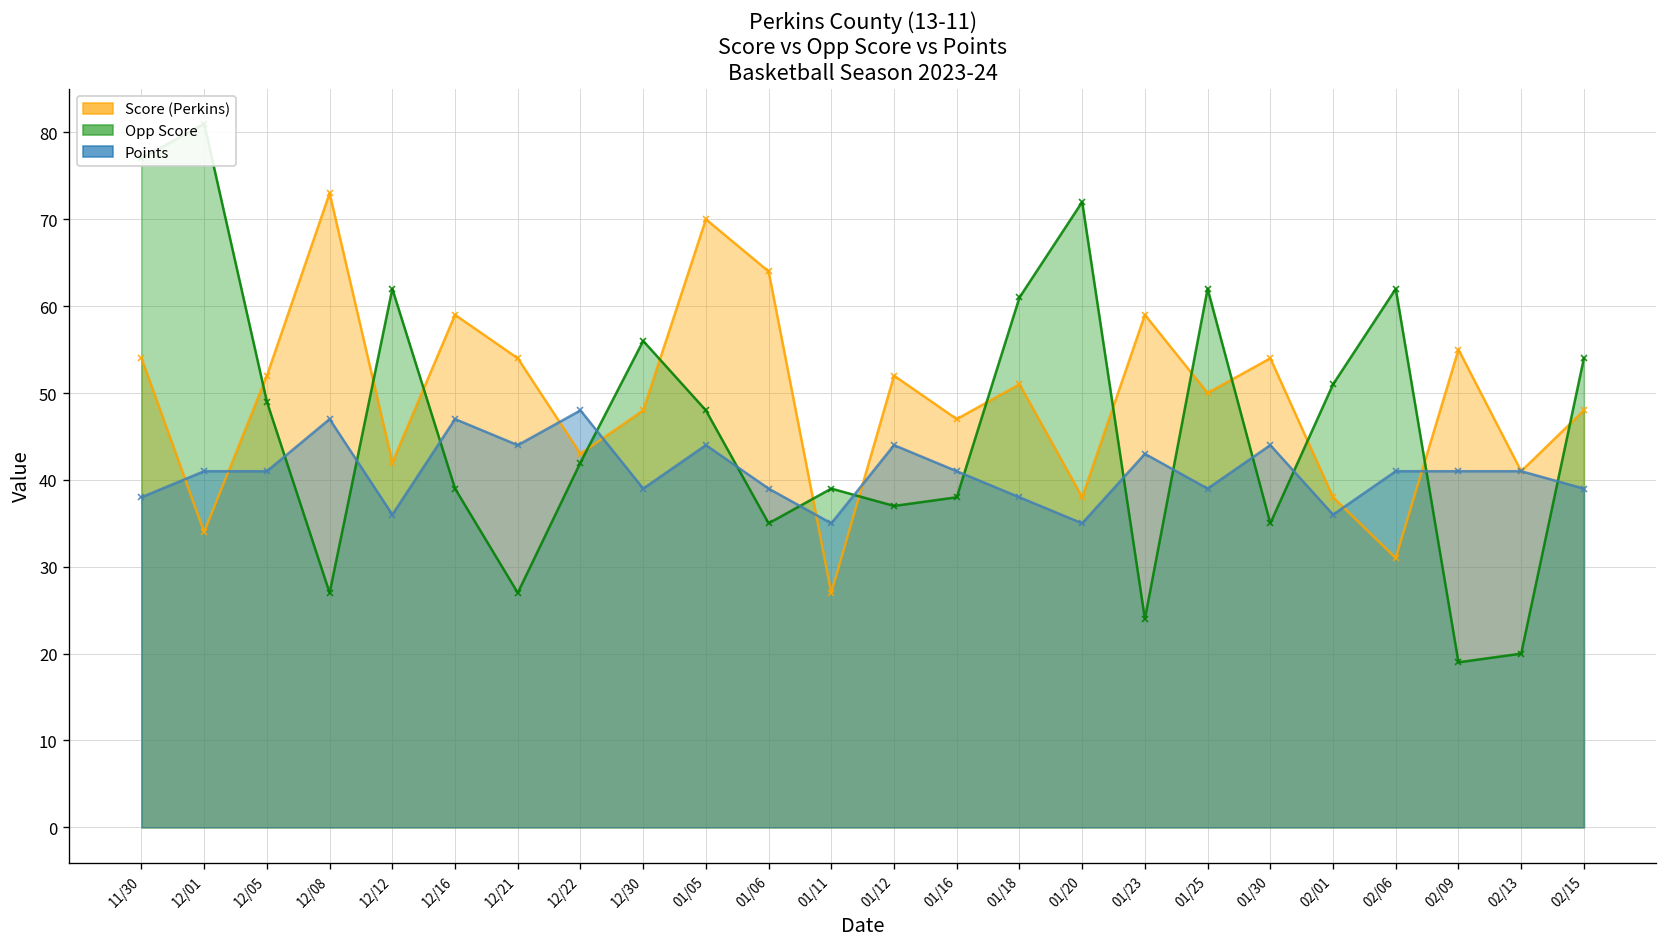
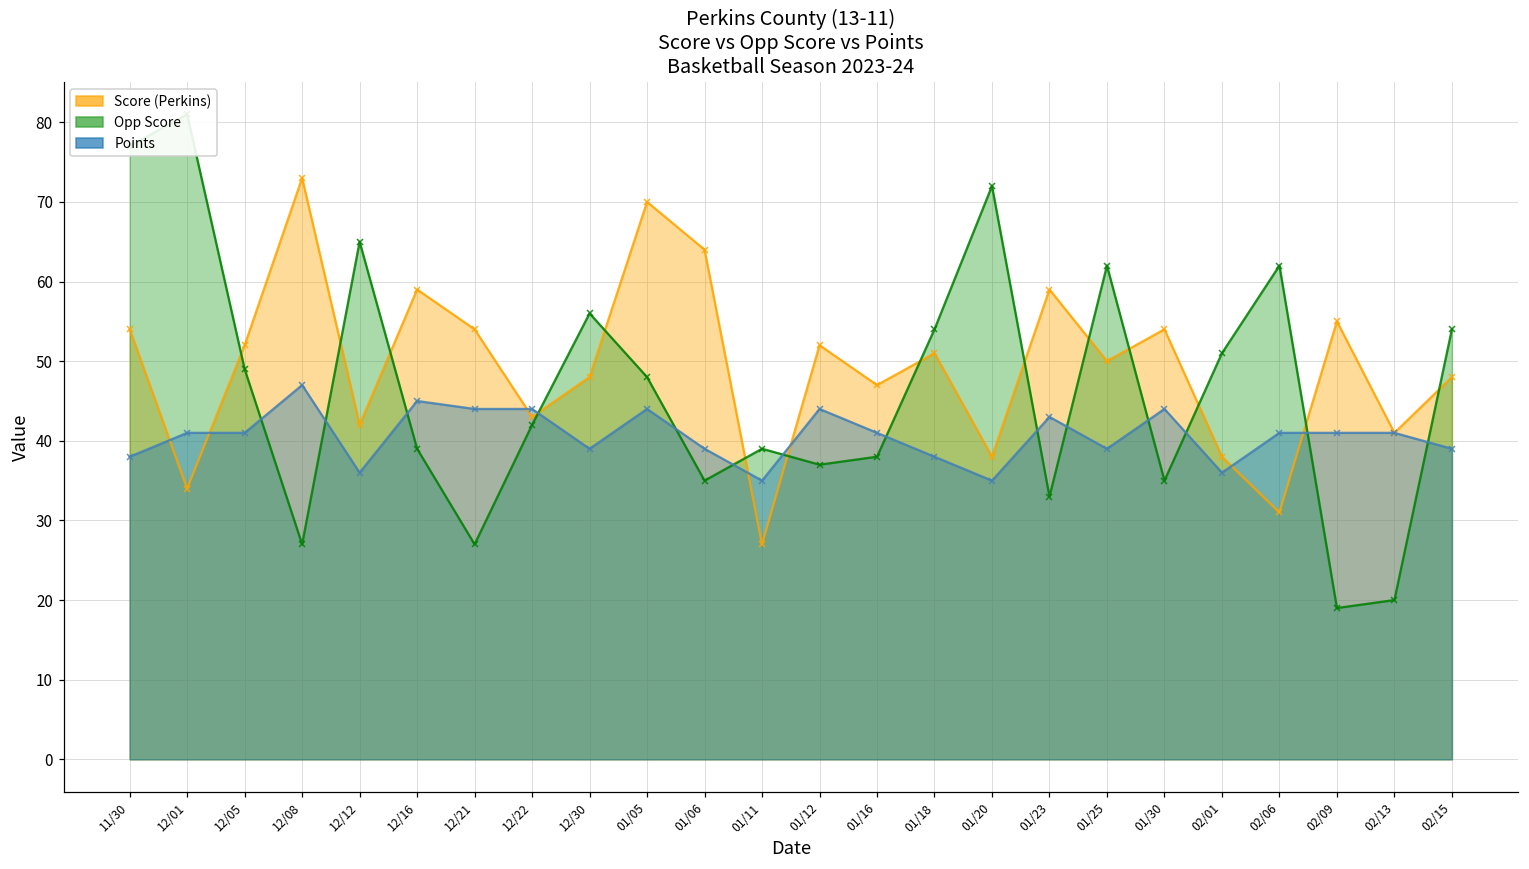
  {
    "Score (Perkins)": {
      "11/30": 54,
      "12/01": 34,
      "12/05": 52,
      "12/08": 73,
      "12/12": 42,
      "12/16": 59,
      "12/21": 54,
      "12/22": 43,
      "12/30": 48,
      "01/05": 70,
      "01/06": 64,
      "01/11": 27,
      "01/12": 52,
      "01/16": 47,
      "01/18": 51,
      "01/20": 38,
      "01/23": 59,
      "01/25": 50,
      "01/30": 54,
      "02/01": 38,
      "02/06": 31,
      "02/09": 55,
      "02/15": 48
    },
    "Opp Score": {
      "12/05": 49,
      "12/08": 27,
-     "12/12": 62,
+     "12/12": 65,
      "12/16": 39,
      "12/21": 27,
      "12/22": 42,
      "12/30": 56,
      "01/05": 48,
      "01/06": 35,
      "01/11": 39,
      "01/12": 37,
      "01/16": 38,
-     "01/18": 61,
+     "01/18": 54,
      "01/20": 72,
-     "01/23": 24,
+     "01/23": 33,
      "01/25": 62,
      "01/30": 35,
      "02/01": 51,
      "02/06": 62,
      "02/09": 19,
      "02/13": 20,
      "02/15": 54
    },
    "Points": {
      "11/30": 38,
      "12/01": 41,
      "12/05": 41,
      "12/08": 47,
      "12/12": 36,
-     "12/16": 47,
+     "12/16": 45,
      "12/21": 44,
-     "12/22": 48,
+     "12/22": 44,
      "12/30": 39,
      "01/05": 44,
      "01/06": 39,
      "01/11": 35,
      "01/12": 44,
      "01/16": 41,
      "01/18": 38,
      "01/20": 35,
      "01/23": 43,
      "01/25": 39,
      "01/30": 44,
      "02/01": 36,
      "02/06": 41,
      "02/09": 41,
      "02/15": 39
    }
  }
